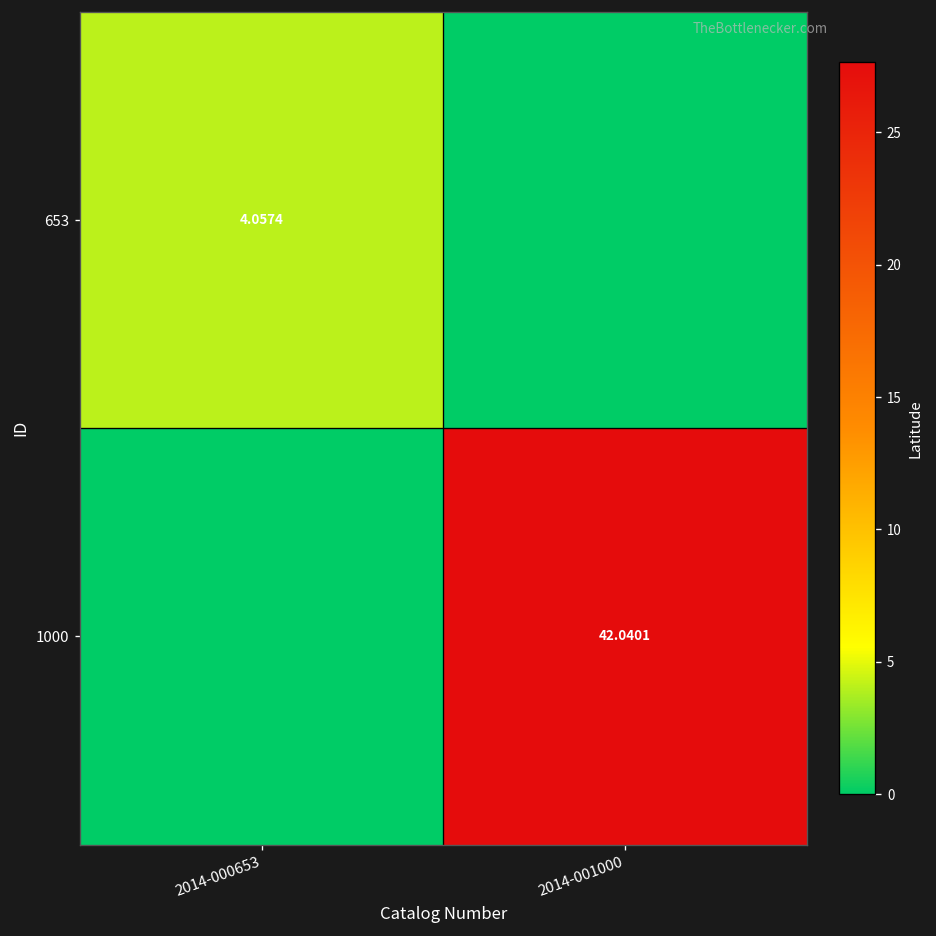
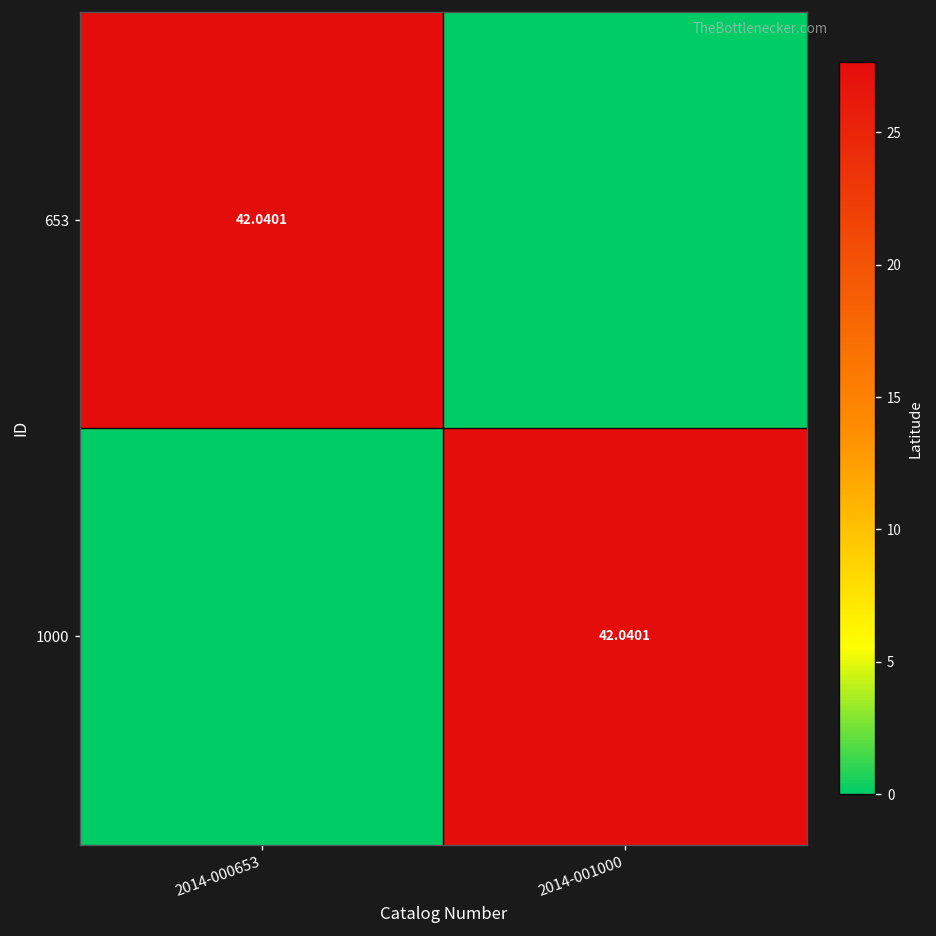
  {
    "653": {
-     "2014-000653": 4.0574
+     "2014-000653": 42.0401
    },
    "1000": {
      "2014-001000": 42.0401
    }
  }
